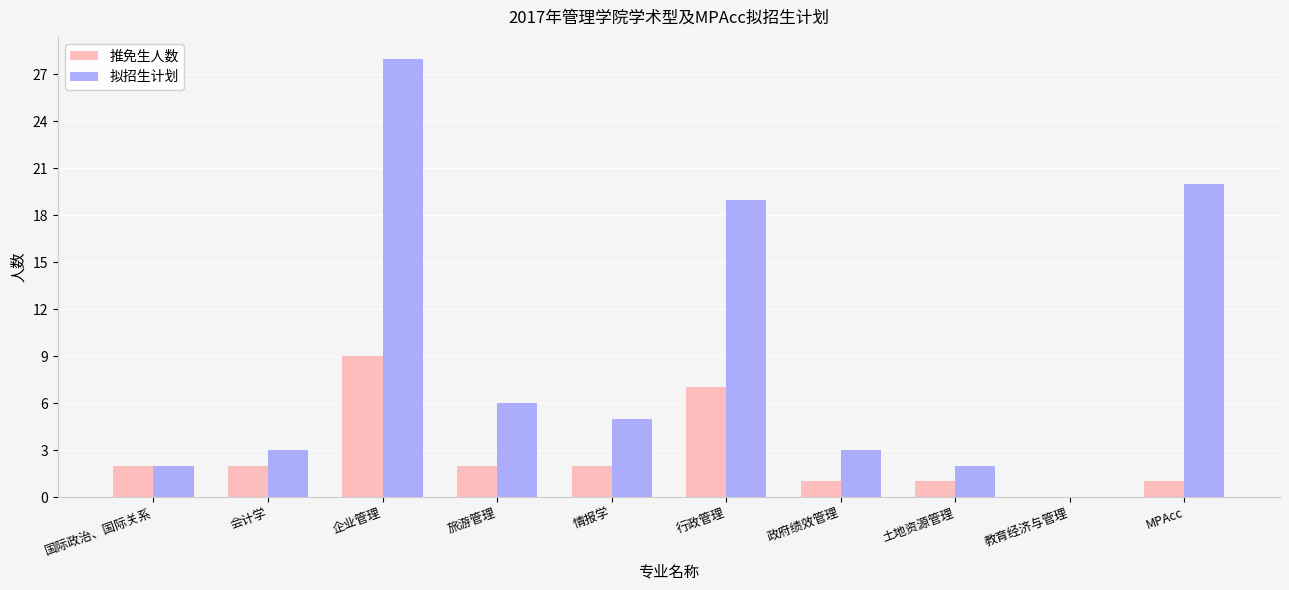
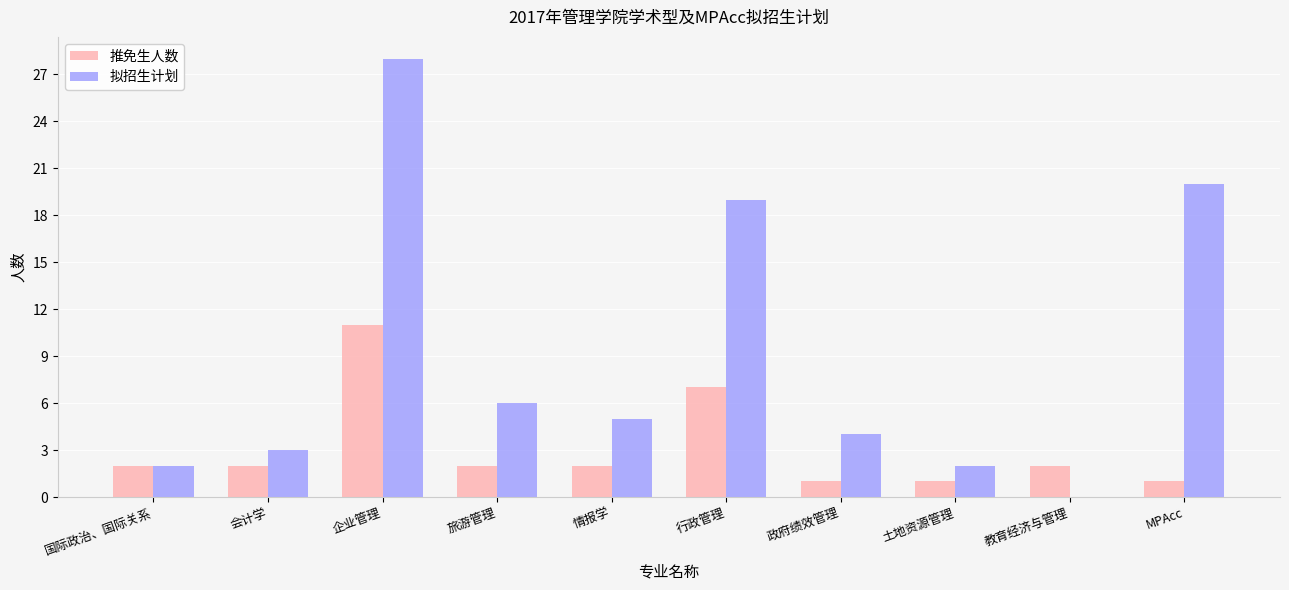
  {
    "推免生人数": {
      "国际政治、国际关系": 2,
      "会计学": 2,
-     "企业管理": 9,
+     "企业管理": 11,
      "旅游管理": 2,
      "情报学": 2,
      "行政管理": 7,
      "政府绩效管理": 1,
      "土地资源管理": 1,
-     "教育经济与管理": 0,
+     "教育经济与管理": 2,
      "MPAcc": 1
    },
    "拟招生计划": {
      "国际政治、国际关系": 2,
      "会计学": 3,
      "企业管理": 28,
      "旅游管理": 6,
      "情报学": 5,
      "行政管理": 19,
-     "政府绩效管理": 3,
+     "政府绩效管理": 4,
      "土地资源管理": 2,
      "教育经济与管理": 0,
      "MPAcc": 20
    }
  }
